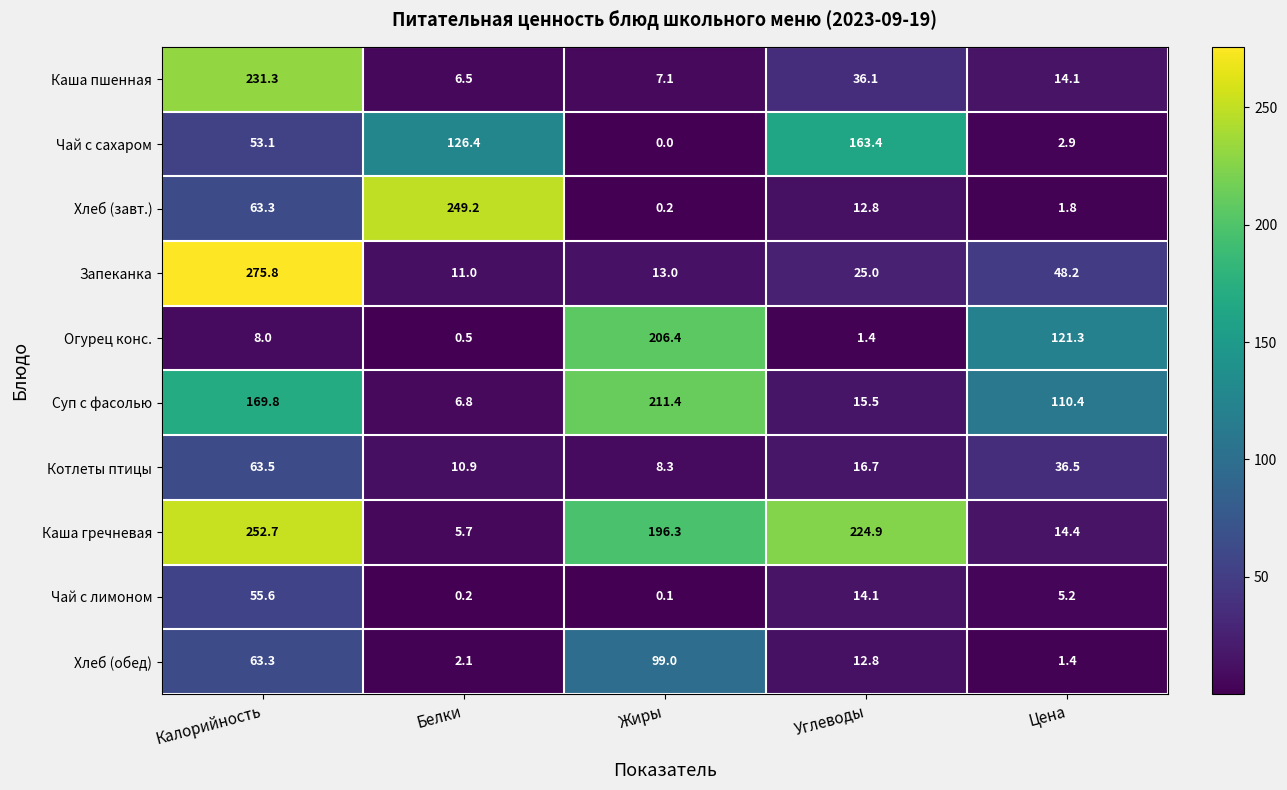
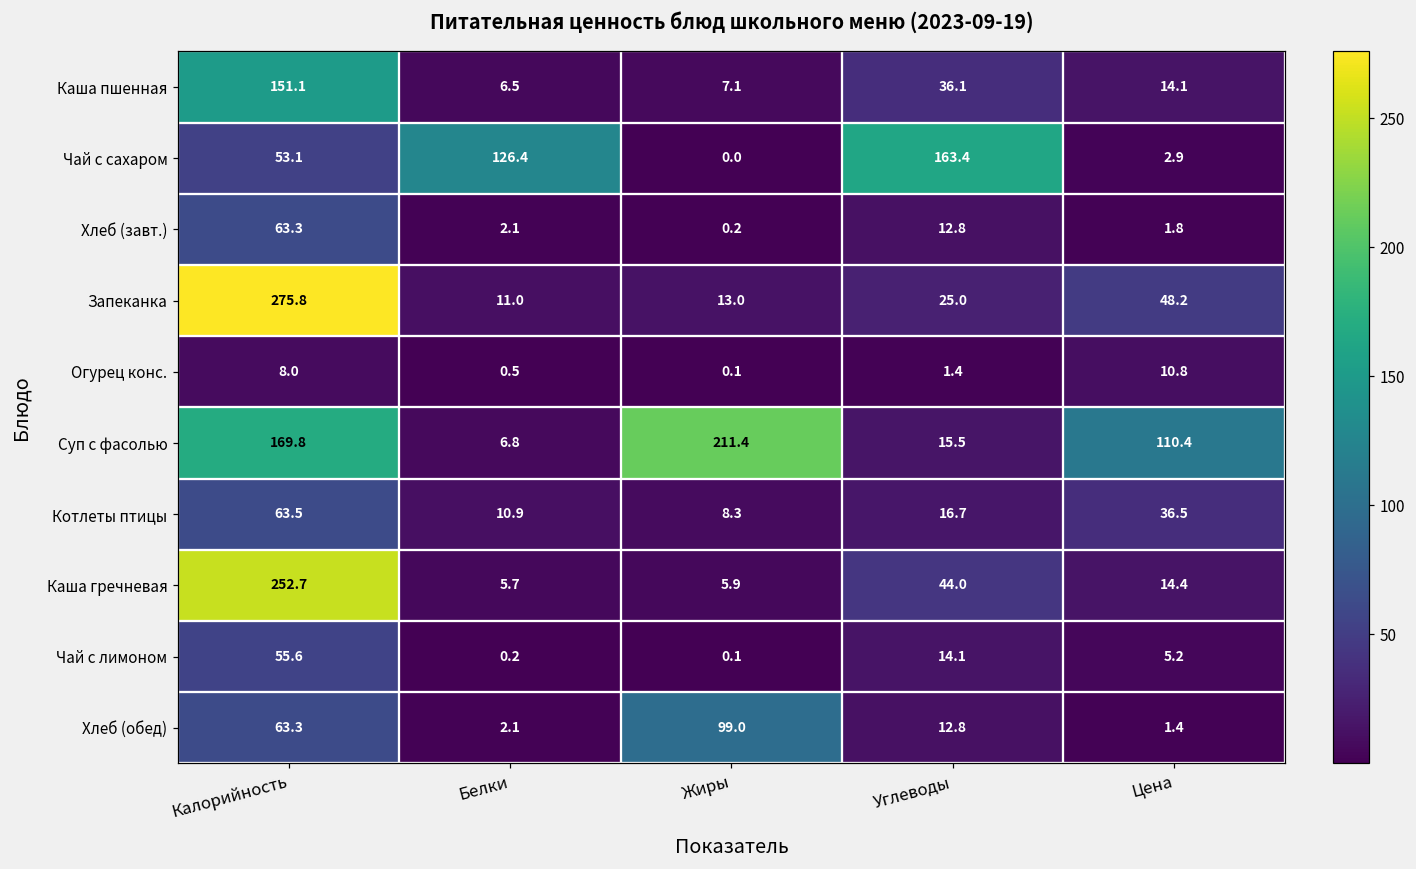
  {
    "Каша пшенная": {
-     "Калорийность": 231.3,
+     "Калорийность": 151.1,
      "Белки": 6.5,
      "Жиры": 7.1,
      "Углеводы": 36.1,
      "Цена": 14.1
    },
    "Чай с сахаром": {
      "Калорийность": 53.1,
      "Белки": 126.4,
      "Жиры": 0.0,
      "Углеводы": 163.4,
      "Цена": 2.9
    },
    "Хлеб (завт.)": {
      "Калорийность": 63.3,
-     "Белки": 249.2,
+     "Белки": 2.1,
      "Жиры": 0.2,
      "Углеводы": 12.8,
      "Цена": 1.8
    },
    "Запеканка": {
      "Калорийность": 275.8,
      "Белки": 11.0,
      "Жиры": 13.0,
      "Углеводы": 25.0,
      "Цена": 48.2
    },
    "Огурец конс.": {
      "Калорийность": 8.0,
      "Белки": 0.5,
-     "Жиры": 206.4,
+     "Жиры": 0.1,
      "Углеводы": 1.4,
-     "Цена": 121.3
+     "Цена": 10.8
    },
    "Суп с фасолью": {
      "Калорийность": 169.8,
      "Белки": 6.8,
      "Жиры": 211.4,
      "Углеводы": 15.5,
      "Цена": 110.4
    },
    "Котлеты птицы": {
      "Калорийность": 63.5,
      "Белки": 10.9,
      "Жиры": 8.3,
      "Углеводы": 16.7,
      "Цена": 36.5
    },
    "Каша гречневая": {
      "Калорийность": 252.7,
      "Белки": 5.7,
-     "Жиры": 196.3,
-     "Углеводы": 224.9,
+     "Жиры": 5.9,
+     "Углеводы": 44.0,
      "Цена": 14.4
    },
    "Чай с лимоном": {
      "Калорийность": 55.6,
      "Белки": 0.2,
      "Жиры": 0.1,
      "Углеводы": 14.1,
      "Цена": 5.2
    },
    "Хлеб (обед)": {
      "Калорийность": 63.3,
      "Белки": 2.1,
      "Жиры": 99.0,
      "Углеводы": 12.8,
      "Цена": 1.4
    }
  }
